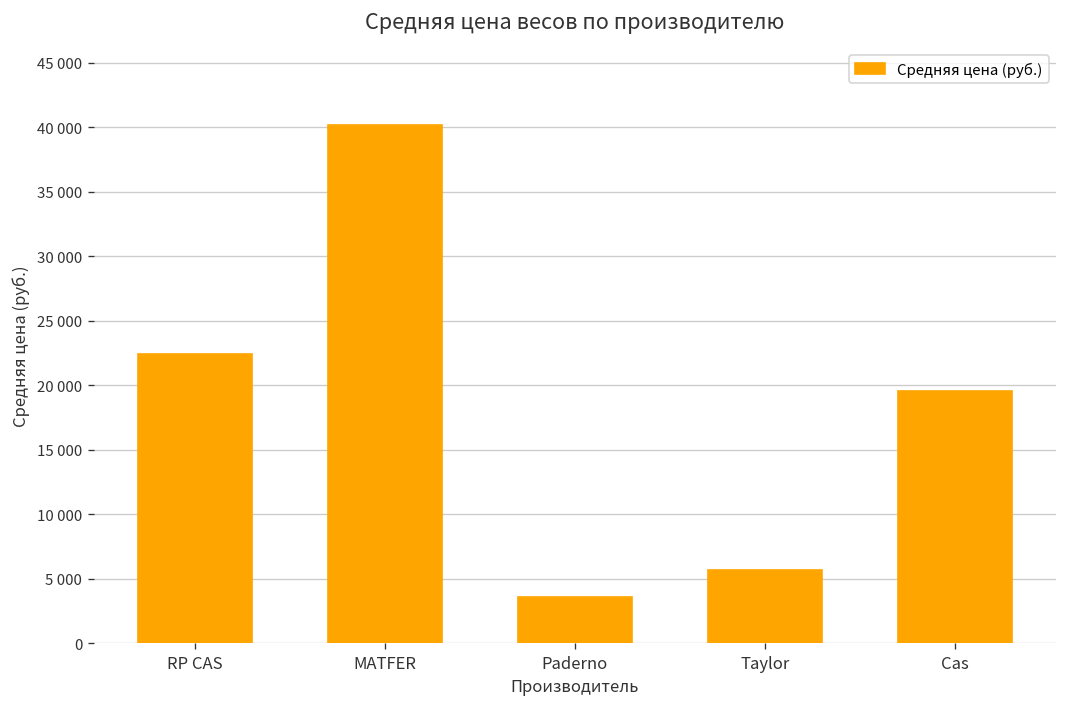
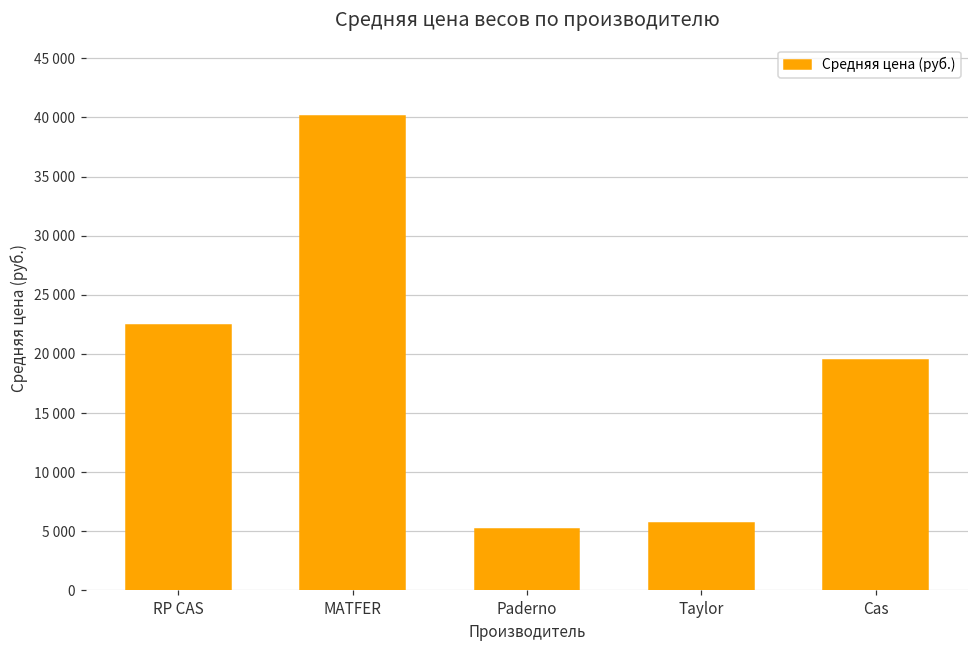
  {
    "RP CAS": 22400,
    "MATFER": 40100,
-   "Paderno": 3600,
+   "Paderno": 5200,
    "Taylor": 5700,
    "Cas": 19500
  }
